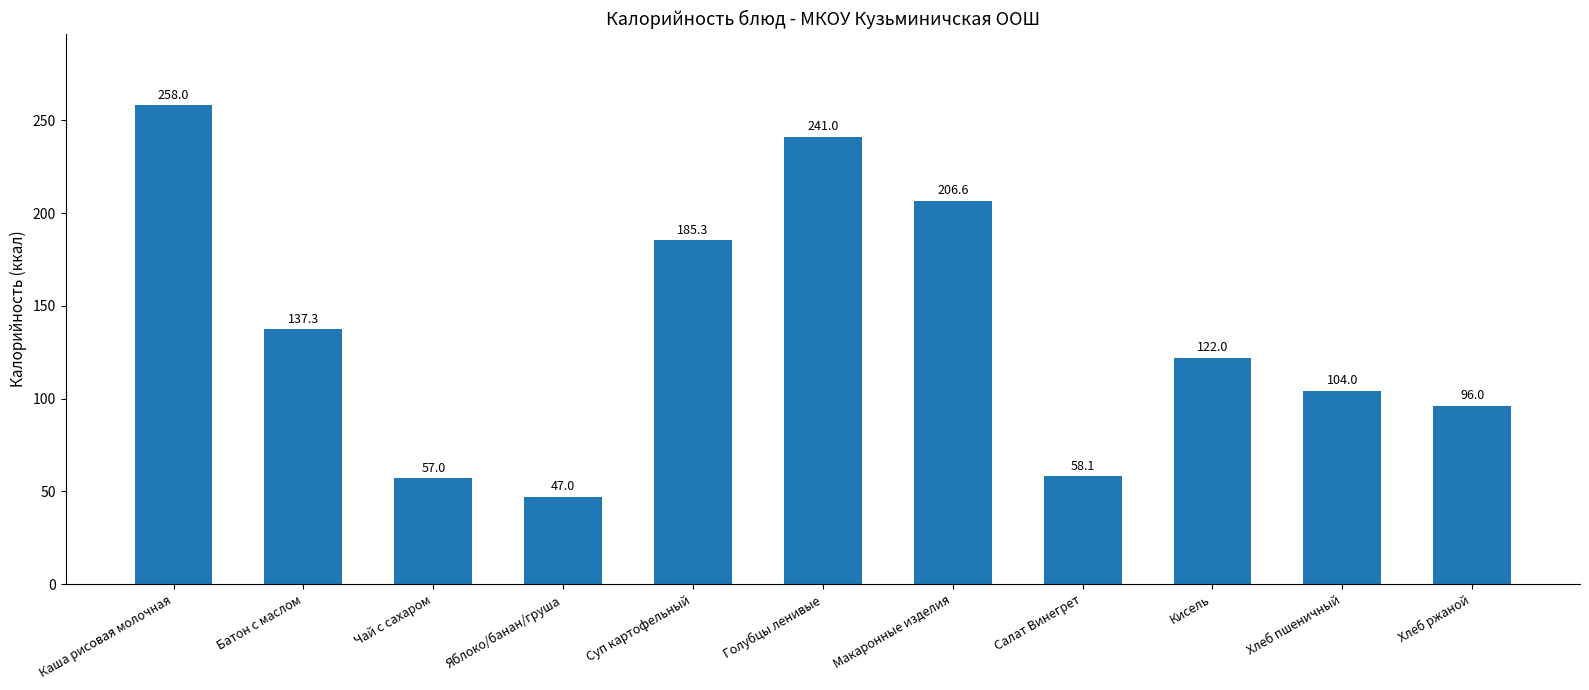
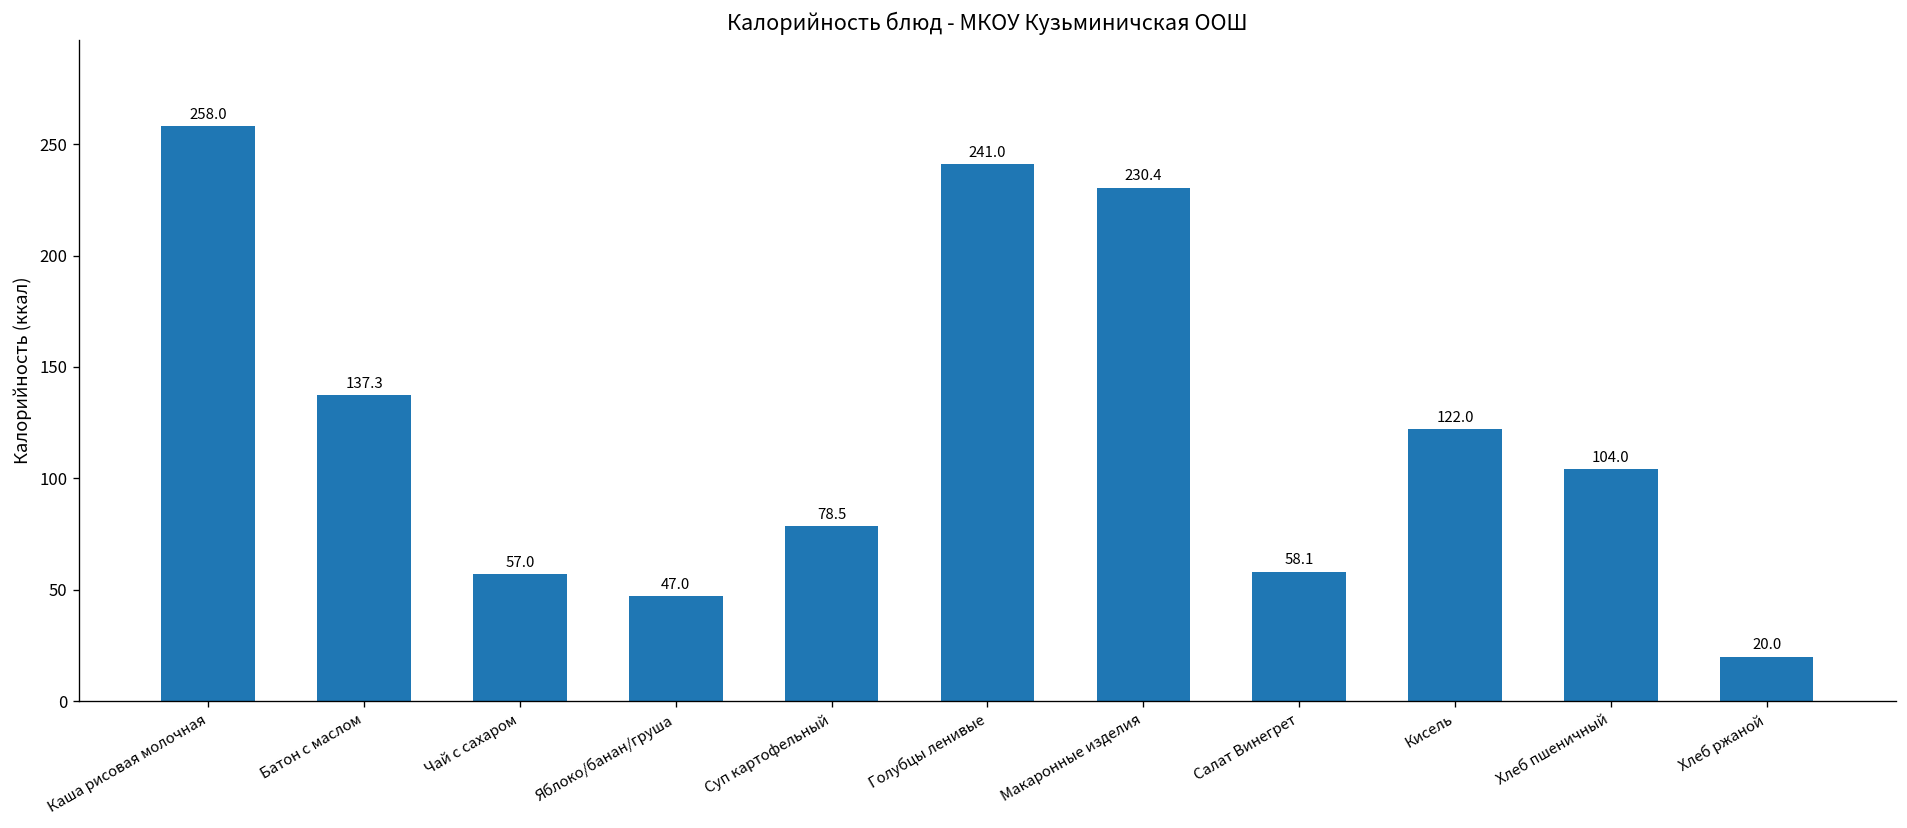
  {
    "Каша рисовая молочная": 258.0,
    "Батон с маслом": 137.3,
    "Чай с сахаром": 57.0,
    "Яблоко/банан/груша": 47.0,
-   "Суп картофельный": 185.3,
+   "Суп картофельный": 78.5,
    "Голубцы ленивые": 241.0,
-   "Макаронные изделия": 206.6,
+   "Макаронные изделия": 230.4,
    "Салат Винегрет": 58.1,
    "Кисель": 122.0,
    "Хлеб пшеничный": 104.0,
-   "Хлеб ржаной": 96.0
+   "Хлеб ржаной": 20.0
  }
